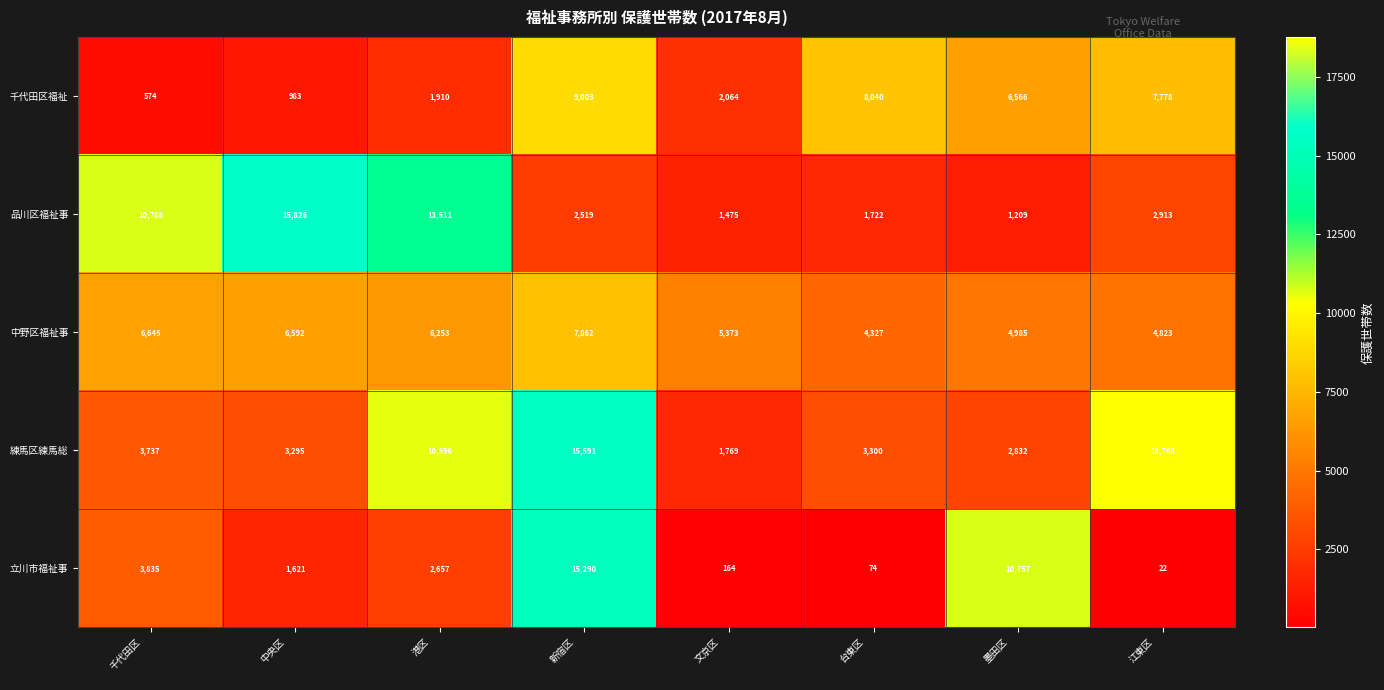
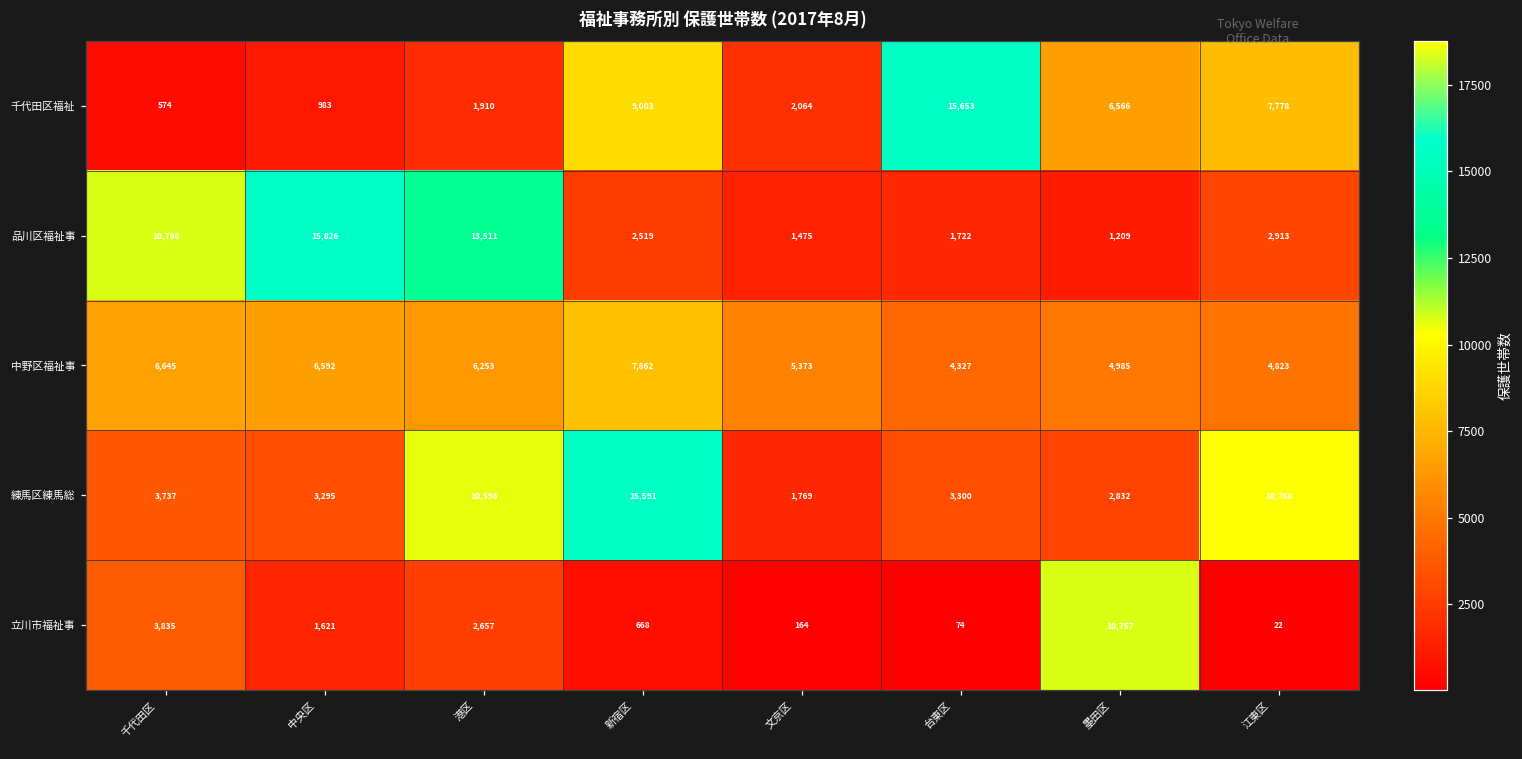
  {
    "千代田区福祉": {
      "千代田区": "574",
      "中央区": "983",
      "港区": "1,910",
      "新宿区": "9,003",
      "文京区": "2,064",
-     "台東区": "8,040",
+     "台東区": "15,653",
      "墨田区": "6,566",
      "江東区": "7,778"
    },
    "品川区福祉事": {
      "千代田区": "10,766",
      "中央区": "15,826",
      "港区": "13,511",
      "新宿区": "2,519",
      "文京区": "1,475",
      "台東区": "1,722",
      "墨田区": "1,209",
      "江東区": "2,913"
    },
    "中野区福祉事": {
      "千代田区": "6,645",
      "中央区": "6,592",
      "港区": "6,253",
      "新宿区": "7,862",
      "文京区": "5,373",
      "台東区": "4,327",
      "墨田区": "4,985",
      "江東区": "4,823"
    },
    "練馬区練馬総": {
      "千代田区": "3,737",
      "中央区": "3,295",
      "港区": "10,596",
      "新宿区": "15,591",
      "文京区": "1,769",
      "台東区": "3,300",
      "墨田区": "2,832",
      "江東区": "18,768"
    },
    "立川市福祉事": {
      "千代田区": "3,835",
      "中央区": "1,621",
      "港区": "2,657",
-     "新宿区": "15,290",
+     "新宿区": "668",
      "文京区": "164",
      "台東区": "74",
      "墨田区": "10,757",
      "江東区": "22"
    }
  }
